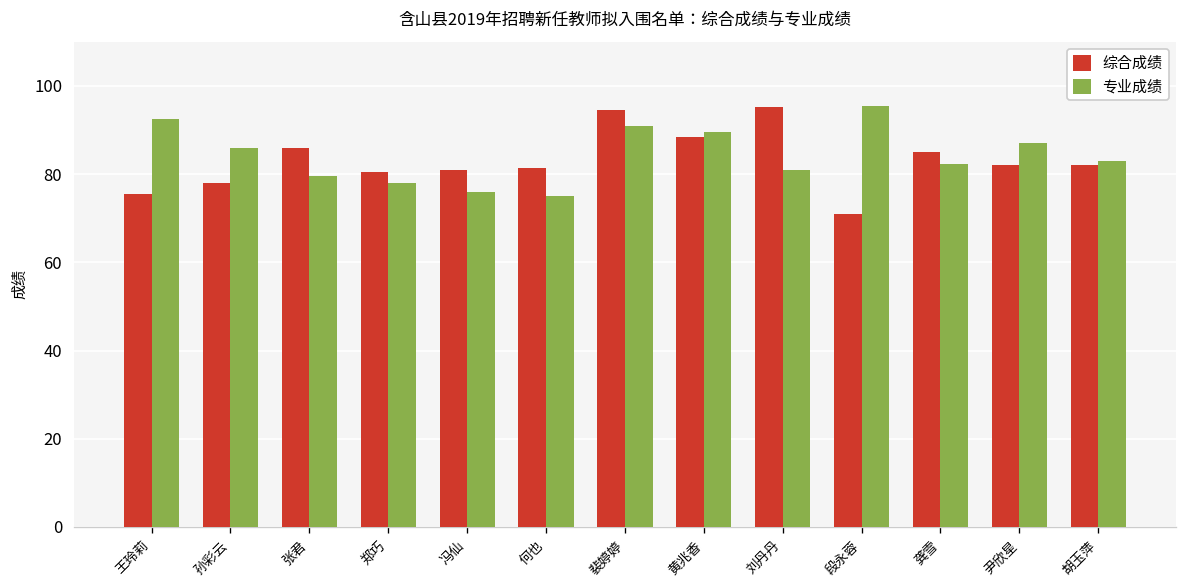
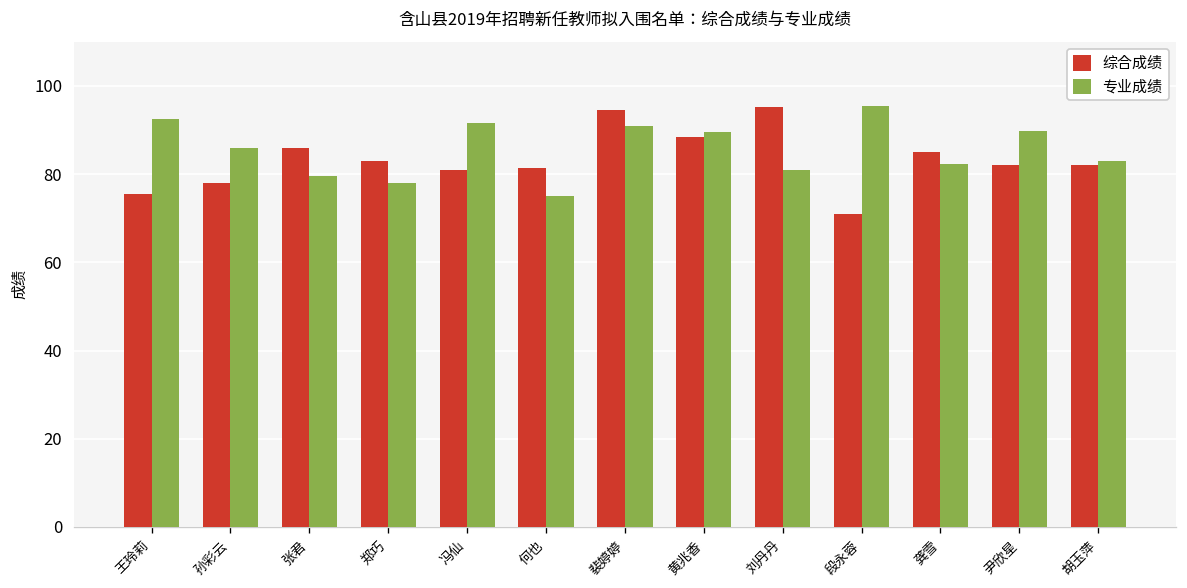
  {
    "综合成绩": {
      "王玲莉": 76,
      "孙彩云": 78,
      "张君": 86,
-     "郑巧": 81,
+     "郑巧": 83,
      "冯仙": 81,
      "何也": 82,
      "裴婷婷": 95,
      "黄兆香": 89,
      "刘丹丹": 95,
      "段永蓉": 71,
      "龚雪": 85,
      "尹欣星": 82,
      "胡玉萍": 82
    },
    "专业成绩": {
      "王玲莉": 93,
      "孙彩云": 86,
      "张君": 80,
      "郑巧": 78,
-     "冯仙": 76,
+     "冯仙": 92,
      "何也": 75,
      "裴婷婷": 91,
      "黄兆香": 90,
      "刘丹丹": 81,
      "段永蓉": 96,
      "龚雪": 82,
-     "尹欣星": 87,
+     "尹欣星": 90,
      "胡玉萍": 83
    }
  }
